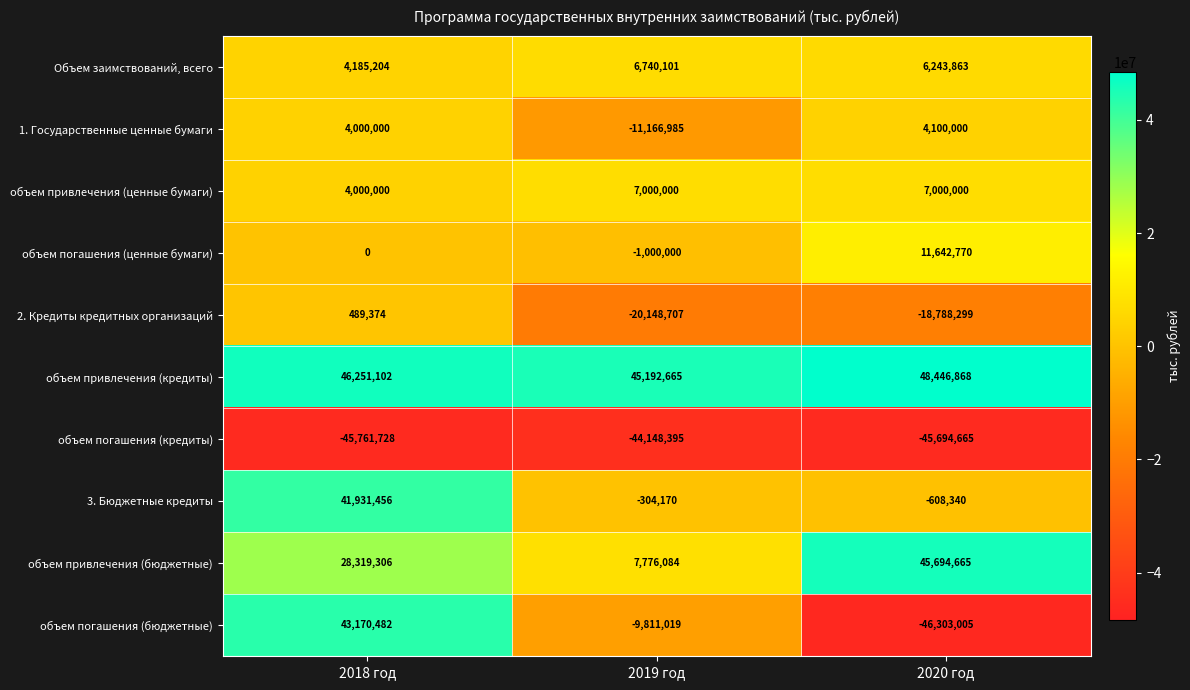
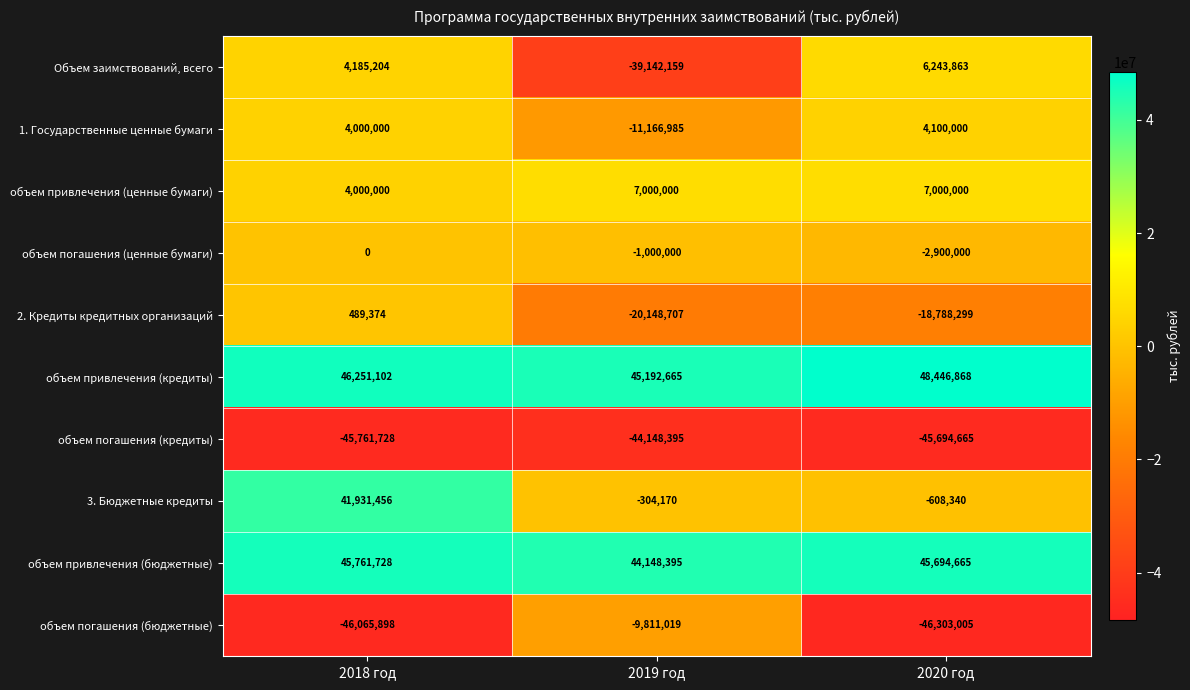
  {
    "Объем заимствований, всего": {
      "2018 год": "4,185,204",
-     "2019 год": "6,740,101",
+     "2019 год": "-39,142,159",
      "2020 год": "6,243,863"
    },
    "1. Государственные ценные бумаги": {
      "2018 год": "4,000,000",
      "2019 год": "-11,166,985",
      "2020 год": "4,100,000"
    },
    "объем привлечения (ценные бумаги)": {
      "2018 год": "4,000,000",
      "2019 год": "7,000,000",
      "2020 год": "7,000,000"
    },
    "объем погашения (ценные бумаги)": {
      "2018 год": "0",
      "2019 год": "-1,000,000",
-     "2020 год": "11,642,770"
+     "2020 год": "-2,900,000"
    },
    "2. Кредиты кредитных организаций": {
      "2018 год": "489,374",
      "2019 год": "-20,148,707",
      "2020 год": "-18,788,299"
    },
    "объем привлечения (кредиты)": {
      "2018 год": "46,251,102",
      "2019 год": "45,192,665",
      "2020 год": "48,446,868"
    },
    "объем погашения (кредиты)": {
      "2018 год": "-45,761,728",
      "2019 год": "-44,148,395",
      "2020 год": "-45,694,665"
    },
    "3. Бюджетные кредиты": {
      "2018 год": "41,931,456",
      "2019 год": "-304,170",
      "2020 год": "-608,340"
    },
    "объем привлечения (бюджетные)": {
-     "2018 год": "28,319,306",
-     "2019 год": "7,776,084",
+     "2018 год": "45,761,728",
+     "2019 год": "44,148,395",
      "2020 год": "45,694,665"
    },
    "объем погашения (бюджетные)": {
-     "2018 год": "43,170,482",
+     "2018 год": "-46,065,898",
      "2019 год": "-9,811,019",
      "2020 год": "-46,303,005"
    }
  }
